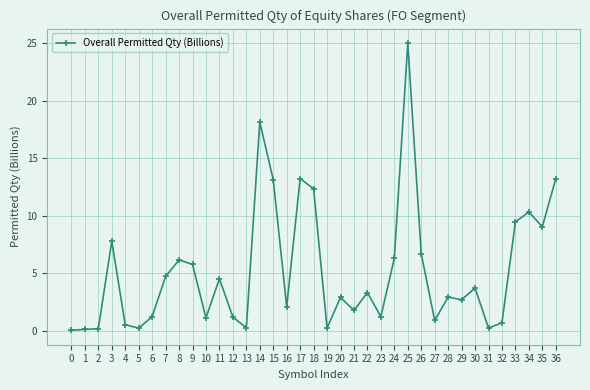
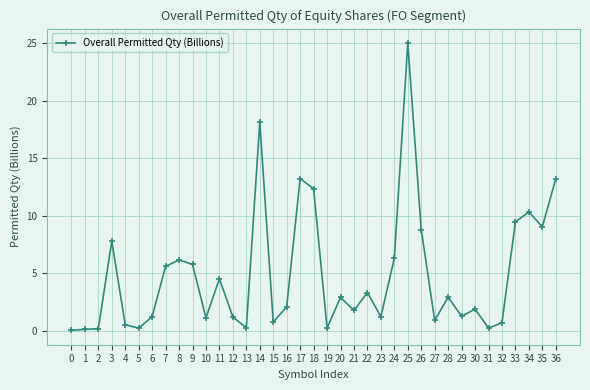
  {
    "0": 0.1,
    "1": 0.1,
    "2": 0.2,
    "3": 7.8,
    "4": 0.5,
    "5": 0.3,
    "6": 1.3,
-   "7": 4.7,
+   "7": 5.6,
    "8": 6.2,
    "9": 5.8,
    "10": 1.1,
    "11": 4.5,
    "12": 1.2,
    "13": 0.3,
    "14": 18.1,
-   "15": 13.1,
+   "15": 0.8,
    "16": 2.1,
    "17": 13.2,
    "18": 12.4,
    "19": 0.3,
    "20": 2.9,
    "21": 1.8,
    "22": 3.3,
    "23": 1.3,
    "24": 6.3,
    "25": 25.0,
-   "26": 6.7,
+   "26": 8.8,
    "27": 0.9,
    "28": 2.9,
-   "29": 2.7,
-   "30": 3.7,
+   "29": 1.3,
+   "30": 1.9,
    "31": 0.3,
    "32": 0.7,
    "33": 9.5,
    "34": 10.3,
    "35": 9.1,
    "36": 13.2
  }
